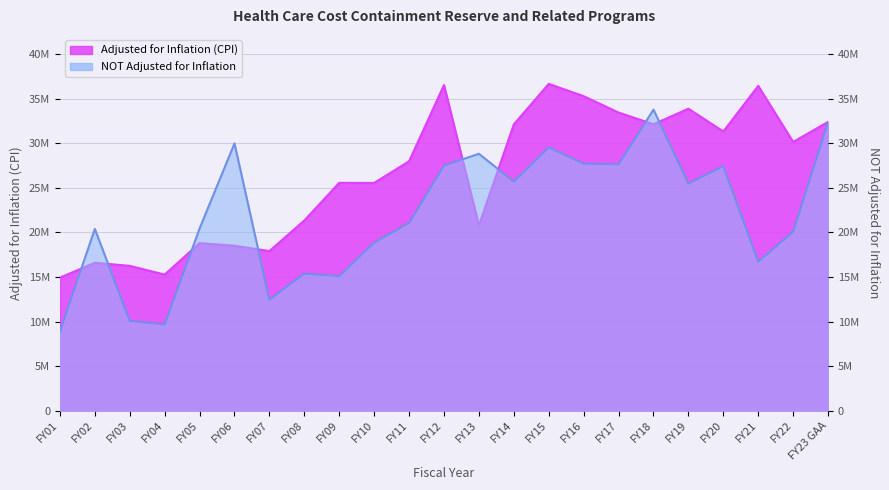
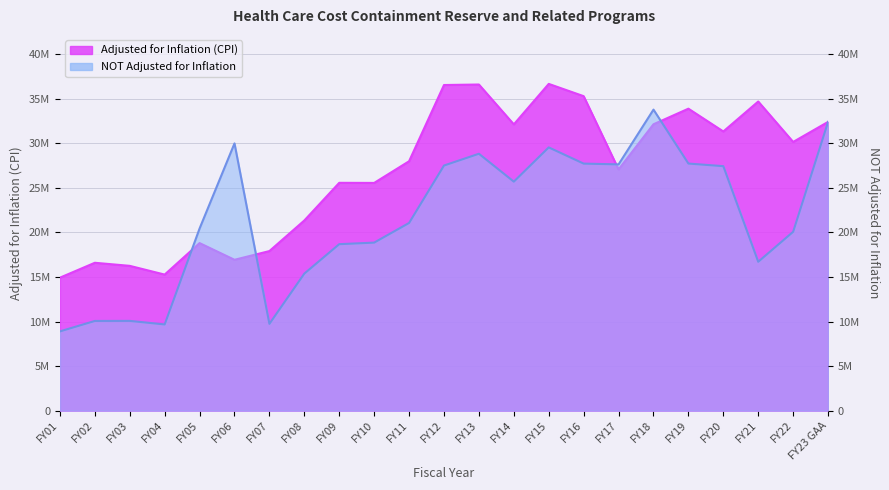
  {
    "Adjusted for Inflation (CPI)": {
      "FY01": 15000000,
      "FY02": 17000000,
      "FY03": 16000000,
      "FY04": 15000000,
      "FY05": 19000000,
-     "FY06": 19000000,
+     "FY06": 17000000,
      "FY07": 18000000,
      "FY08": 21000000,
      "FY09": 26000000,
      "FY10": 26000000,
      "FY11": 28000000,
      "FY12": 37000000,
-     "FY13": 21000000,
+     "FY13": 37000000,
      "FY14": 32000000,
      "FY15": 37000000,
      "FY16": 35000000,
-     "FY17": 33000000,
+     "FY17": 27000000,
      "FY18": 32000000,
      "FY19": 34000000,
      "FY20": 31000000,
-     "FY21": 36000000,
+     "FY21": 35000000,
      "FY22": 30000000
    },
    "NOT Adjusted for Inflation": {
      "FY01": 9000000,
-     "FY02": 20000000,
+     "FY02": 10000000,
      "FY03": 10000000,
      "FY04": 10000000,
      "FY05": 20000000,
      "FY06": 30000000,
-     "FY07": 12000000,
+     "FY07": 10000000,
      "FY08": 15000000,
-     "FY09": 15000000,
+     "FY09": 19000000,
      "FY10": 19000000,
      "FY11": 21000000,
      "FY12": 28000000,
      "FY13": 29000000,
      "FY14": 26000000,
      "FY15": 30000000,
      "FY16": 28000000,
      "FY17": 28000000,
      "FY18": 34000000,
-     "FY19": 25000000,
+     "FY19": 28000000,
      "FY20": 27000000,
      "FY21": 17000000,
      "FY22": 20000000
    }
  }
